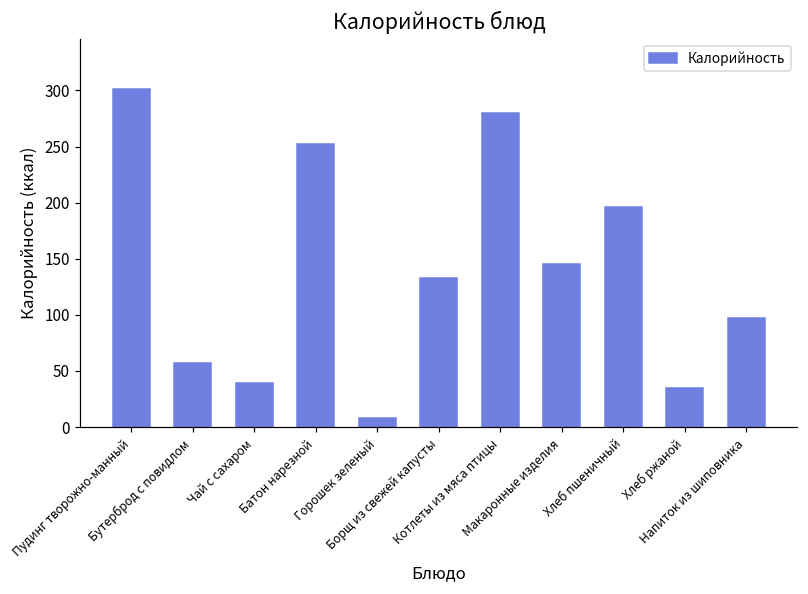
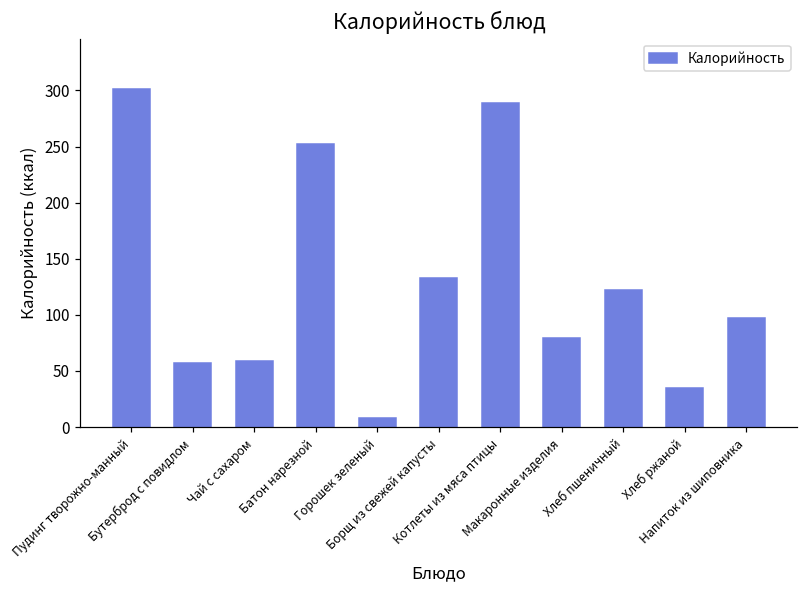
  {
    "Пудинг творожно-манный": 301,
    "Бутерброд с повидлом": 57,
-   "Чай с сахаром": 39,
+   "Чай с сахаром": 59,
    "Батон нарезной": 252,
    "Горошек зеленый": 8,
    "Борщ из свежей капусты": 133,
-   "Котлеты из мяса птицы": 280,
-   "Макаронные изделия": 145,
-   "Хлеб пшеничный": 196,
+   "Котлеты из мяса птицы": 289,
+   "Макаронные изделия": 79,
+   "Хлеб пшеничный": 122,
    "Хлеб ржаной": 35,
    "Напиток из шиповника": 97
  }
